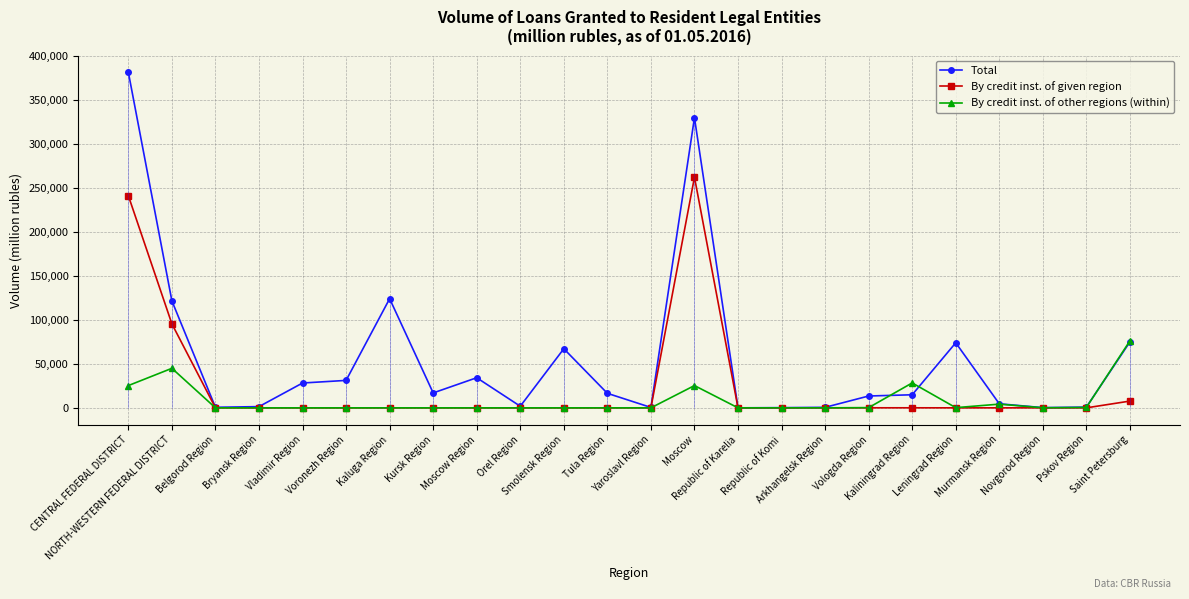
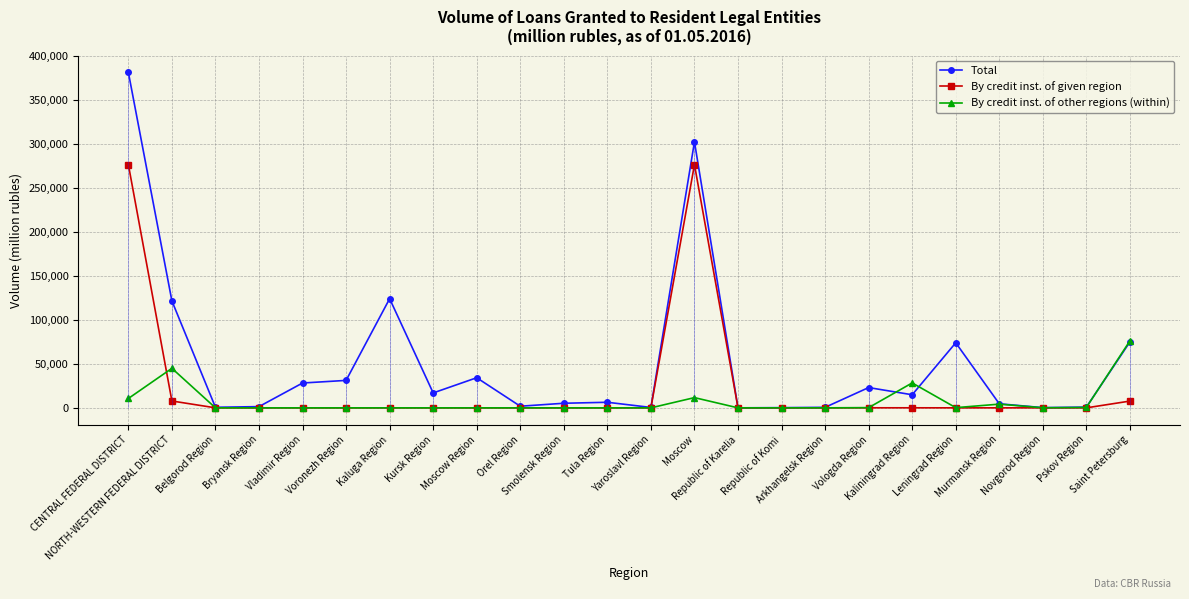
  {
    "Total": {
      "CENTRAL FEDERAL DISTRICT": "380,000",
      "NORTH-WESTERN FEDERAL DISTRICT": "120,000",
      "Vladimir Region": "30,000",
      "Voronezh Region": "30,000",
      "Kaluga Region": "120,000",
      "Kursk Region": "20,000",
      "Moscow Region": "30,000",
-     "Smolensk Region": "70,000",
-     "Tula Region": "20,000",
-     "Moscow": "330,000",
-     "Vologda Region": "10,000",
+     "Smolensk Region": "10,000",
+     "Tula Region": "10,000",
+     "Moscow": "300,000",
+     "Vologda Region": "20,000",
      "Kaliningrad Region": "10,000",
      "Leningrad Region": "70,000"
    },
    "By credit inst. of given region": {
-     "CENTRAL FEDERAL DISTRICT": "240,000",
-     "NORTH-WESTERN FEDERAL DISTRICT": "100,000",
-     "Moscow": "260,000",
+     "CENTRAL FEDERAL DISTRICT": "280,000",
+     "NORTH-WESTERN FEDERAL DISTRICT": "10,000",
+     "Moscow": "280,000",
      "Kaliningrad Region": "0",
      "Murmansk Region": "0",
      "Saint Petersburg": "10,000"
    },
    "By credit inst. of other regions (within)": {
-     "CENTRAL FEDERAL DISTRICT": "30,000",
+     "CENTRAL FEDERAL DISTRICT": "10,000",
      "NORTH-WESTERN FEDERAL DISTRICT": "40,000",
-     "Moscow": "30,000",
+     "Moscow": "10,000",
      "Kaliningrad Region": "30,000"
    }
  }
